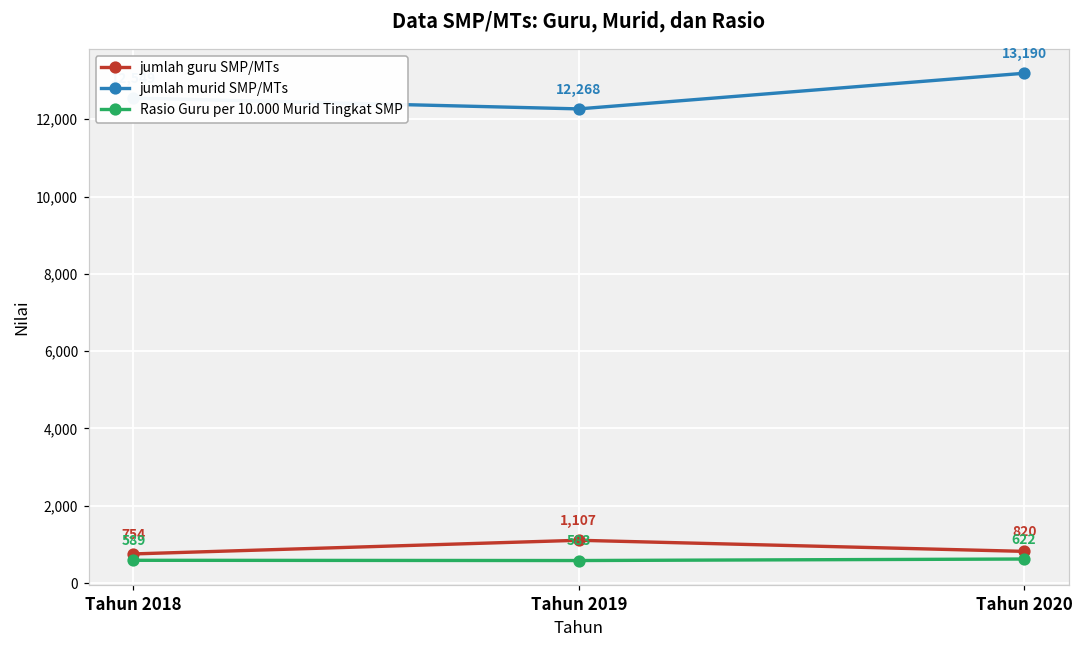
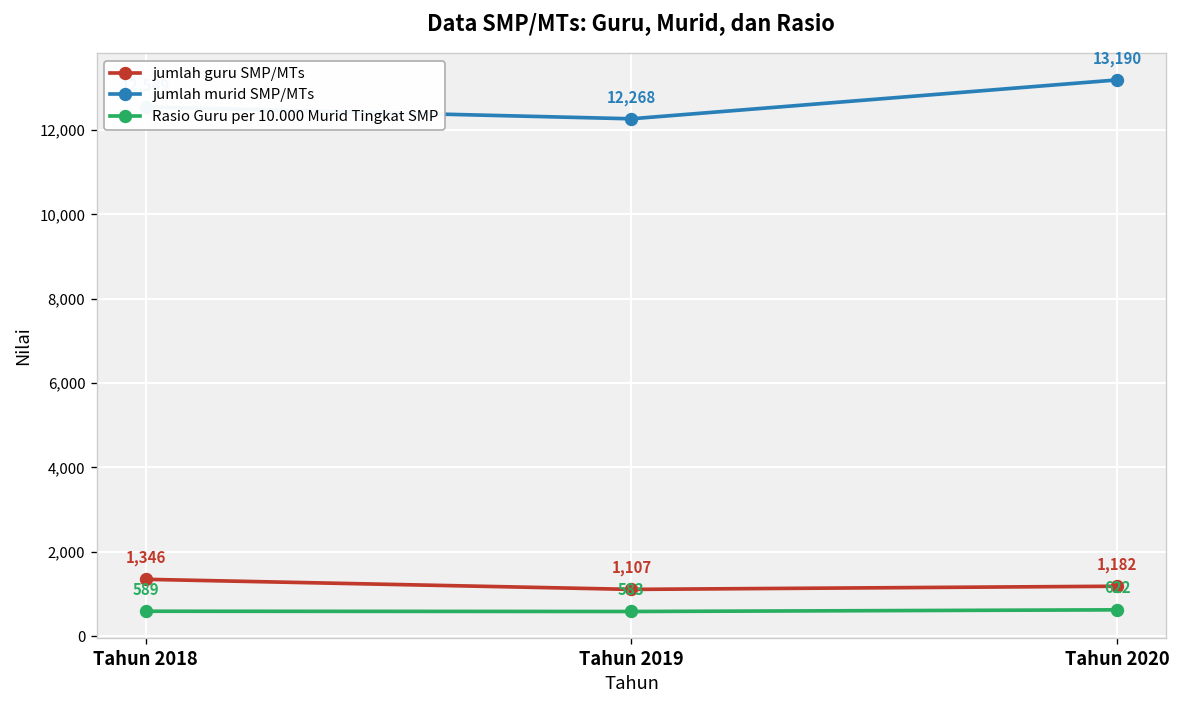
  {
    "jumlah guru SMP/MTs": {
-     "Tahun 2018": "754",
+     "Tahun 2018": "1,346",
      "Tahun 2019": "1,107",
-     "Tahun 2020": "820"
+     "Tahun 2020": "1,182"
    },
    "jumlah murid SMP/MTs": {
      "Tahun 2019": "12,268",
      "Tahun 2020": "13,190"
    }
  }
